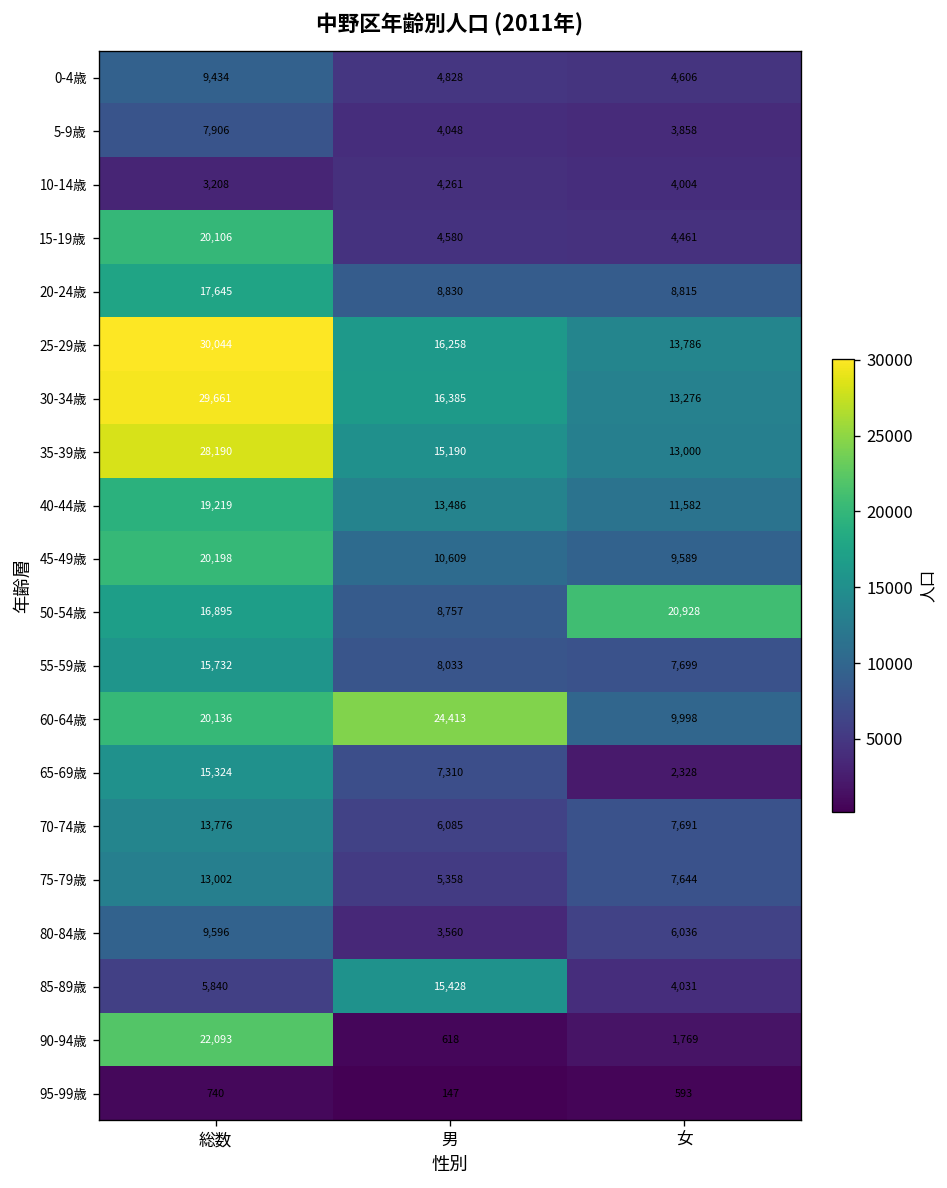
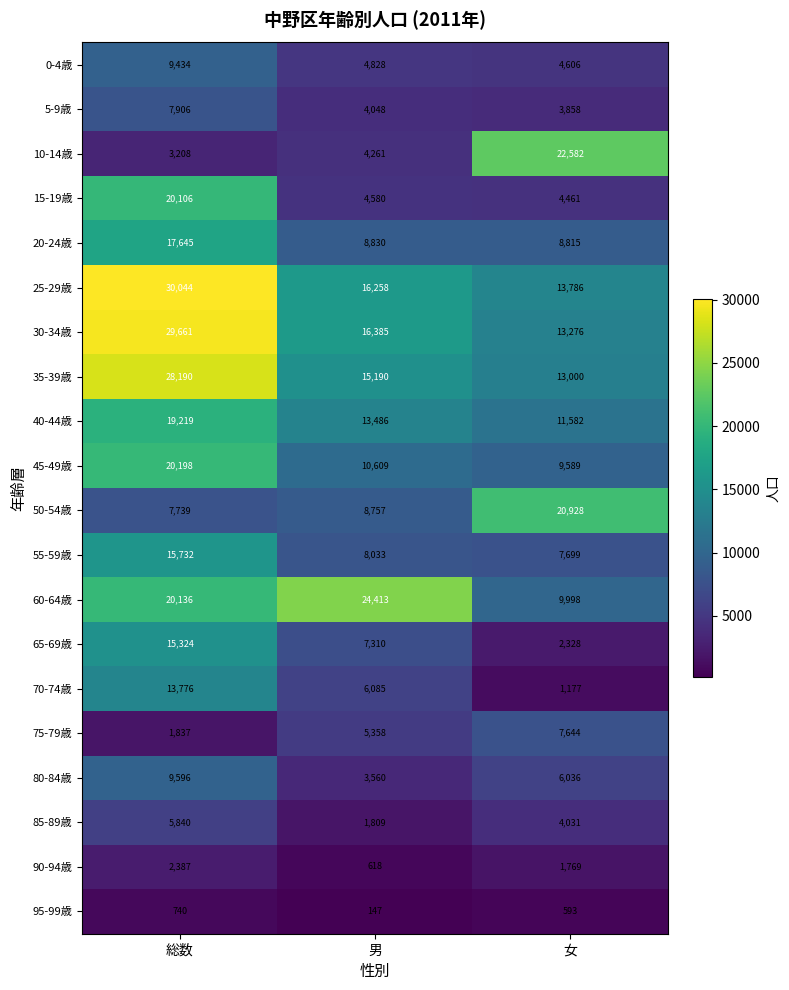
  {
    "0-4歳": {
      "総数": "9,434",
      "男": "4,828",
      "女": "4,606"
    },
    "5-9歳": {
      "総数": "7,906",
      "男": "4,048",
      "女": "3,858"
    },
    "10-14歳": {
      "総数": "3,208",
      "男": "4,261",
-     "女": "4,004"
+     "女": "22,582"
    },
    "15-19歳": {
      "総数": "20,106",
      "男": "4,580",
      "女": "4,461"
    },
    "20-24歳": {
      "総数": "17,645",
      "男": "8,830",
      "女": "8,815"
    },
    "25-29歳": {
      "総数": "30,044",
      "男": "16,258",
      "女": "13,786"
    },
    "30-34歳": {
      "総数": "29,661",
      "男": "16,385",
      "女": "13,276"
    },
    "35-39歳": {
      "総数": "28,190",
      "男": "15,190",
      "女": "13,000"
    },
    "40-44歳": {
      "総数": "19,219",
      "男": "13,486",
      "女": "11,582"
    },
    "45-49歳": {
      "総数": "20,198",
      "男": "10,609",
      "女": "9,589"
    },
    "50-54歳": {
-     "総数": "16,895",
+     "総数": "7,739",
      "男": "8,757",
      "女": "20,928"
    },
    "55-59歳": {
      "総数": "15,732",
      "男": "8,033",
      "女": "7,699"
    },
    "60-64歳": {
      "総数": "20,136",
      "男": "24,413",
      "女": "9,998"
    },
    "65-69歳": {
      "総数": "15,324",
      "男": "7,310",
      "女": "2,328"
    },
    "70-74歳": {
      "総数": "13,776",
      "男": "6,085",
-     "女": "7,691"
+     "女": "1,177"
    },
    "75-79歳": {
-     "総数": "13,002",
+     "総数": "1,837",
      "男": "5,358",
      "女": "7,644"
    },
    "80-84歳": {
      "総数": "9,596",
      "男": "3,560",
      "女": "6,036"
    },
    "85-89歳": {
      "総数": "5,840",
-     "男": "15,428",
+     "男": "1,809",
      "女": "4,031"
    },
    "90-94歳": {
-     "総数": "22,093",
+     "総数": "2,387",
      "男": "618",
      "女": "1,769"
    },
    "95-99歳": {
      "総数": "740",
      "男": "147",
      "女": "593"
    }
  }
